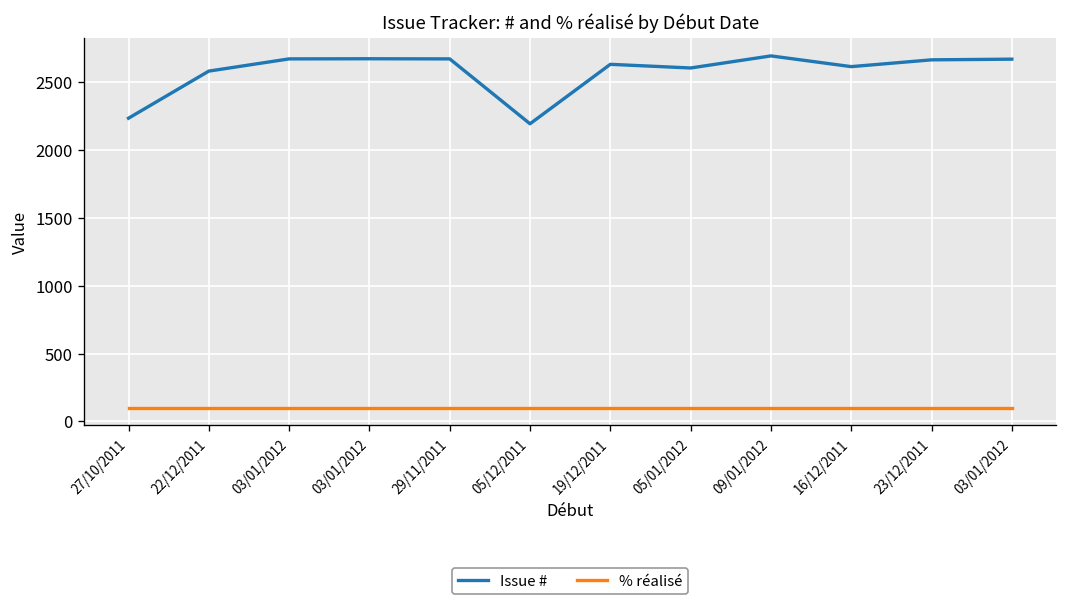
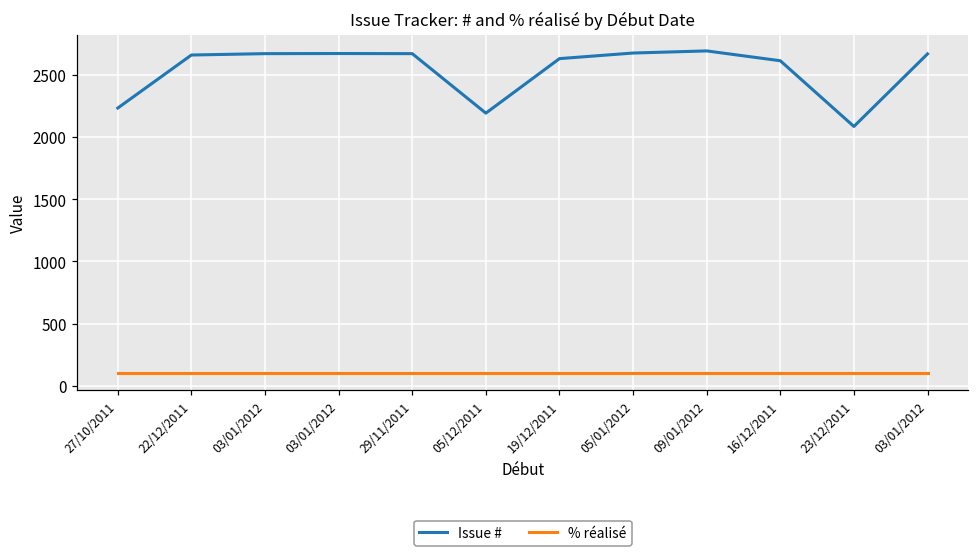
  {
    "Issue #": {
      "27/10/2011": 2230,
-     "22/12/2011": 2580,
+     "22/12/2011": 2660,
      "29/11/2011": 2670,
      "05/12/2011": 2190,
      "19/12/2011": 2630,
-     "05/01/2012": 2600,
+     "05/01/2012": 2680,
      "09/01/2012": 2690,
      "16/12/2011": 2610,
-     "23/12/2011": 2660
+     "23/12/2011": 2090
    },
    "% réalisé": {
      "27/10/2011": 100,
      "22/12/2011": 100,
      "29/11/2011": 100,
      "05/12/2011": 100,
      "19/12/2011": 100,
      "05/01/2012": 100,
      "09/01/2012": 100,
      "16/12/2011": 100,
      "23/12/2011": 100
    }
  }
